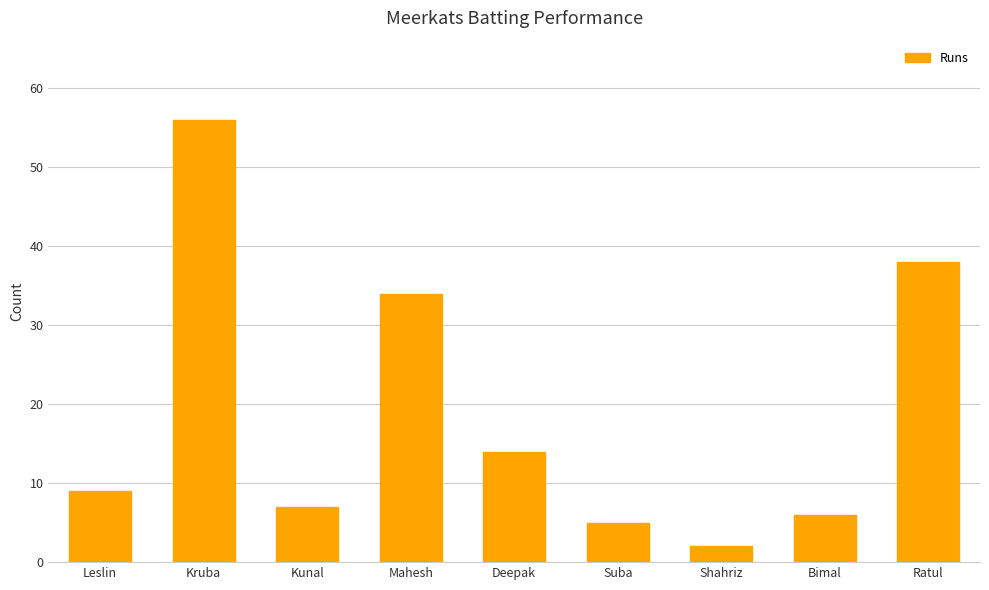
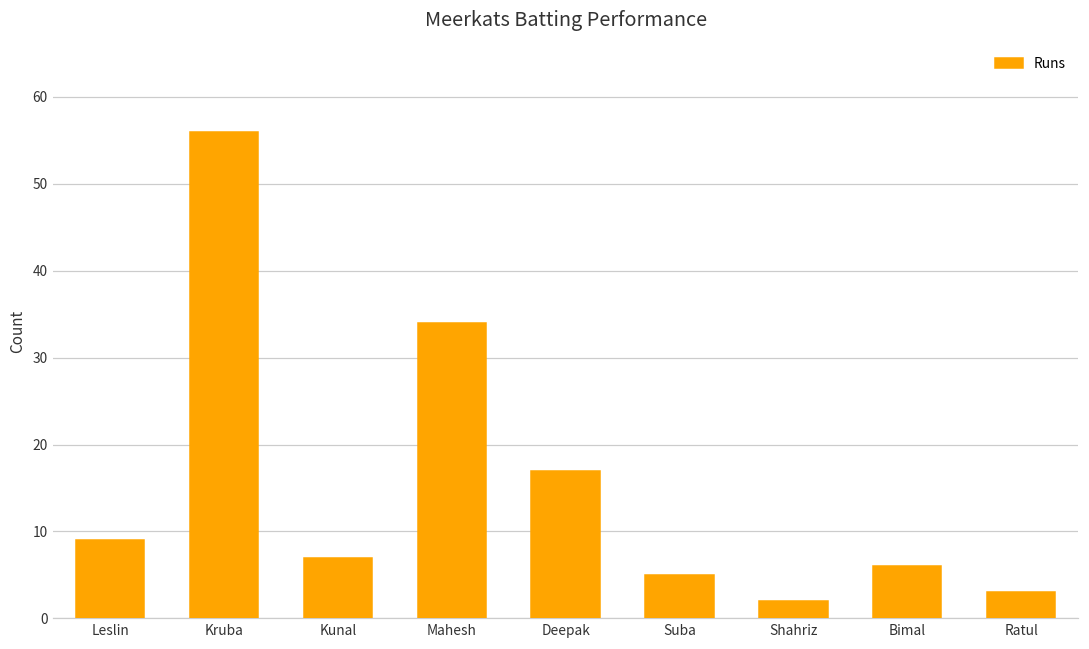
  {
    "Leslin": 9,
    "Kruba": 56,
    "Kunal": 7,
    "Mahesh": 34,
-   "Deepak": 14,
+   "Deepak": 17,
    "Suba": 5,
    "Shahriz": 2,
    "Bimal": 6,
-   "Ratul": 38
+   "Ratul": 3
  }
